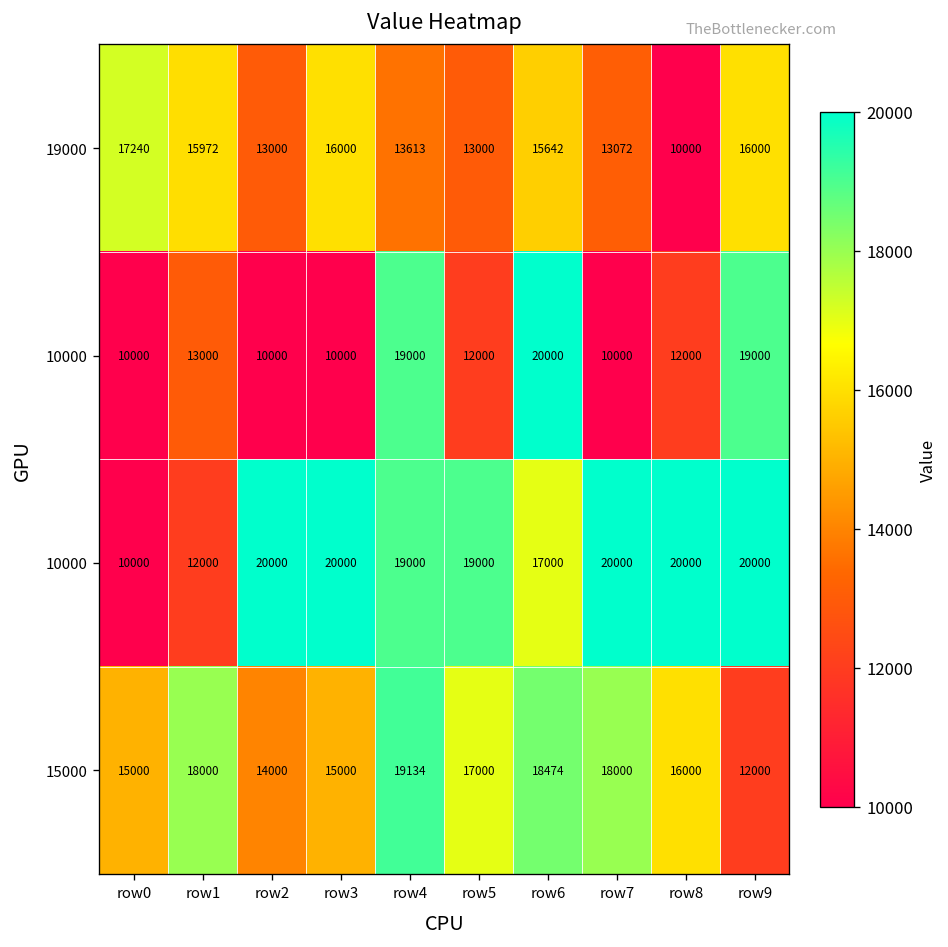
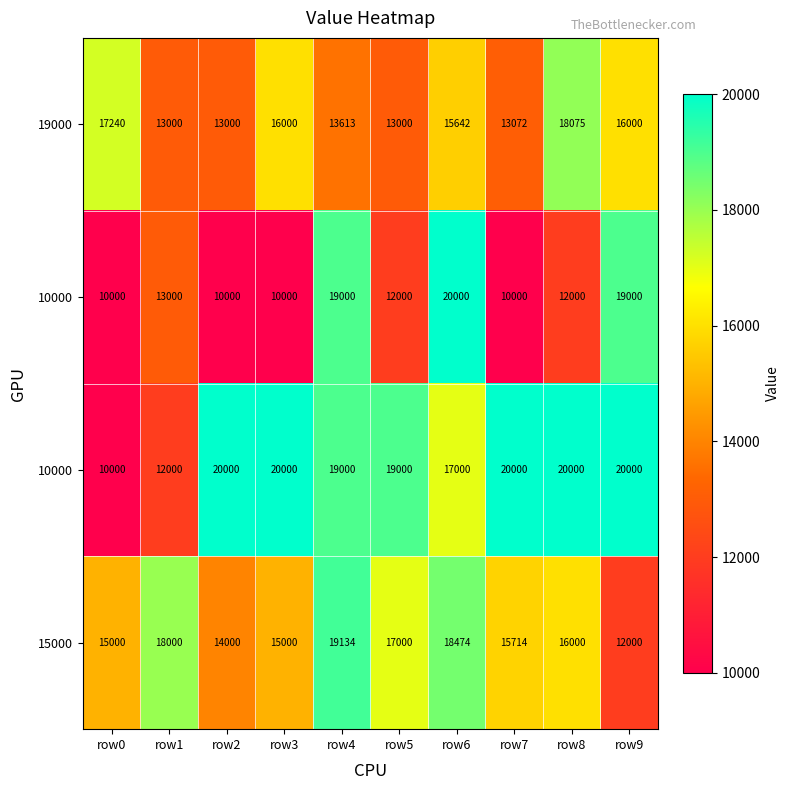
  {
    "19000": {
      "row0": 17240,
-     "row1": 15972,
+     "row1": 13000,
      "row2": 13000,
      "row3": 16000,
      "row4": 13613,
      "row5": 13000,
      "row6": 15642,
      "row7": 13072,
-     "row8": 10000,
+     "row8": 18075,
      "row9": 16000
    },
    "15000": {
      "row0": 15000,
      "row1": 18000,
      "row2": 14000,
      "row3": 15000,
      "row4": 19134,
      "row5": 17000,
      "row6": 18474,
-     "row7": 18000,
+     "row7": 15714,
      "row8": 16000,
      "row9": 12000
    }
  }
